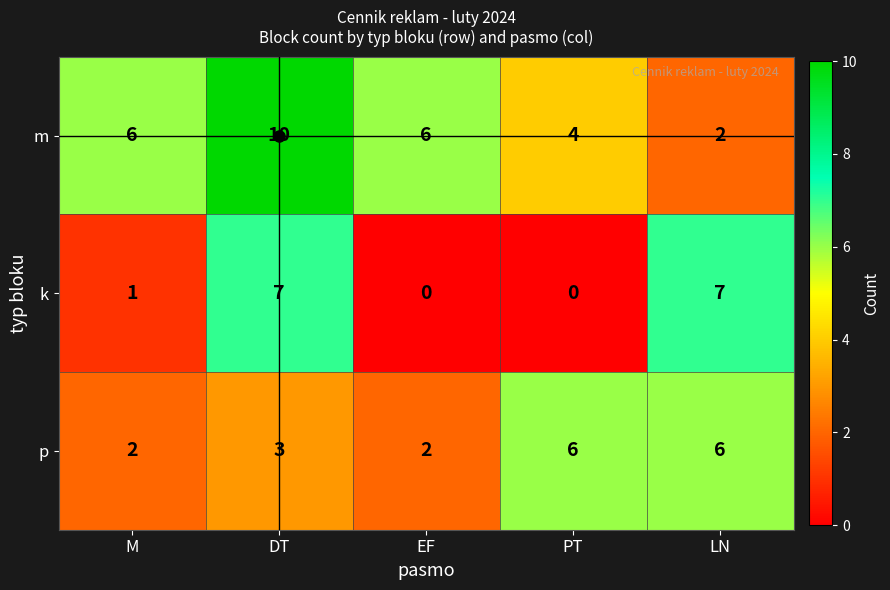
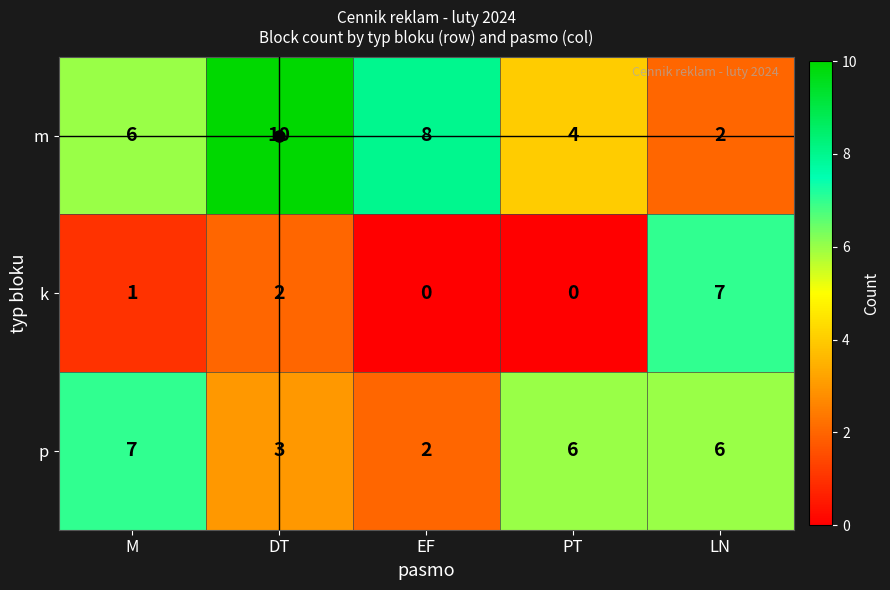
  {
    "m": {
      "M": 6,
-     "EF": 6,
+     "EF": 8,
      "PT": 4
    },
    "k": {
      "M": 1,
-     "DT": 7,
+     "DT": 2,
      "EF": 0,
      "PT": 0,
      "LN": 7
    },
    "p": {
-     "M": 2,
+     "M": 7,
      "DT": 3,
      "EF": 2,
      "PT": 6,
      "LN": 6
    }
  }
